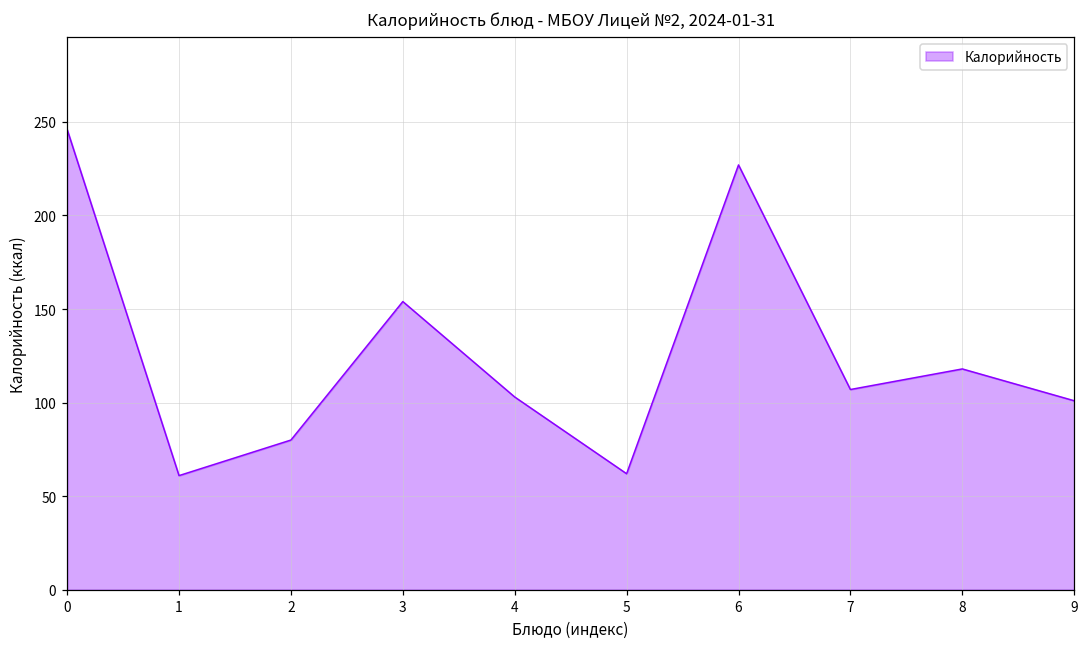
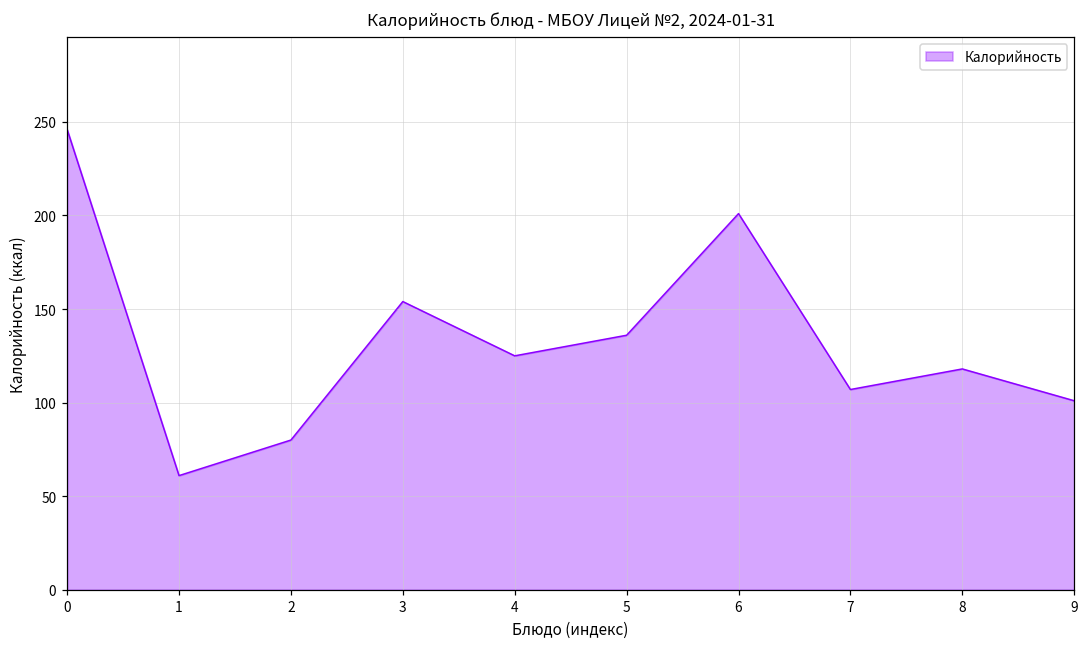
  {
    "0": 246,
    "1": 61,
    "2": 80,
    "3": 154,
-   "4": 103,
-   "5": 62,
-   "6": 227,
+   "4": 125,
+   "5": 136,
+   "6": 201,
    "7": 107,
    "8": 118,
    "9": 101
  }
